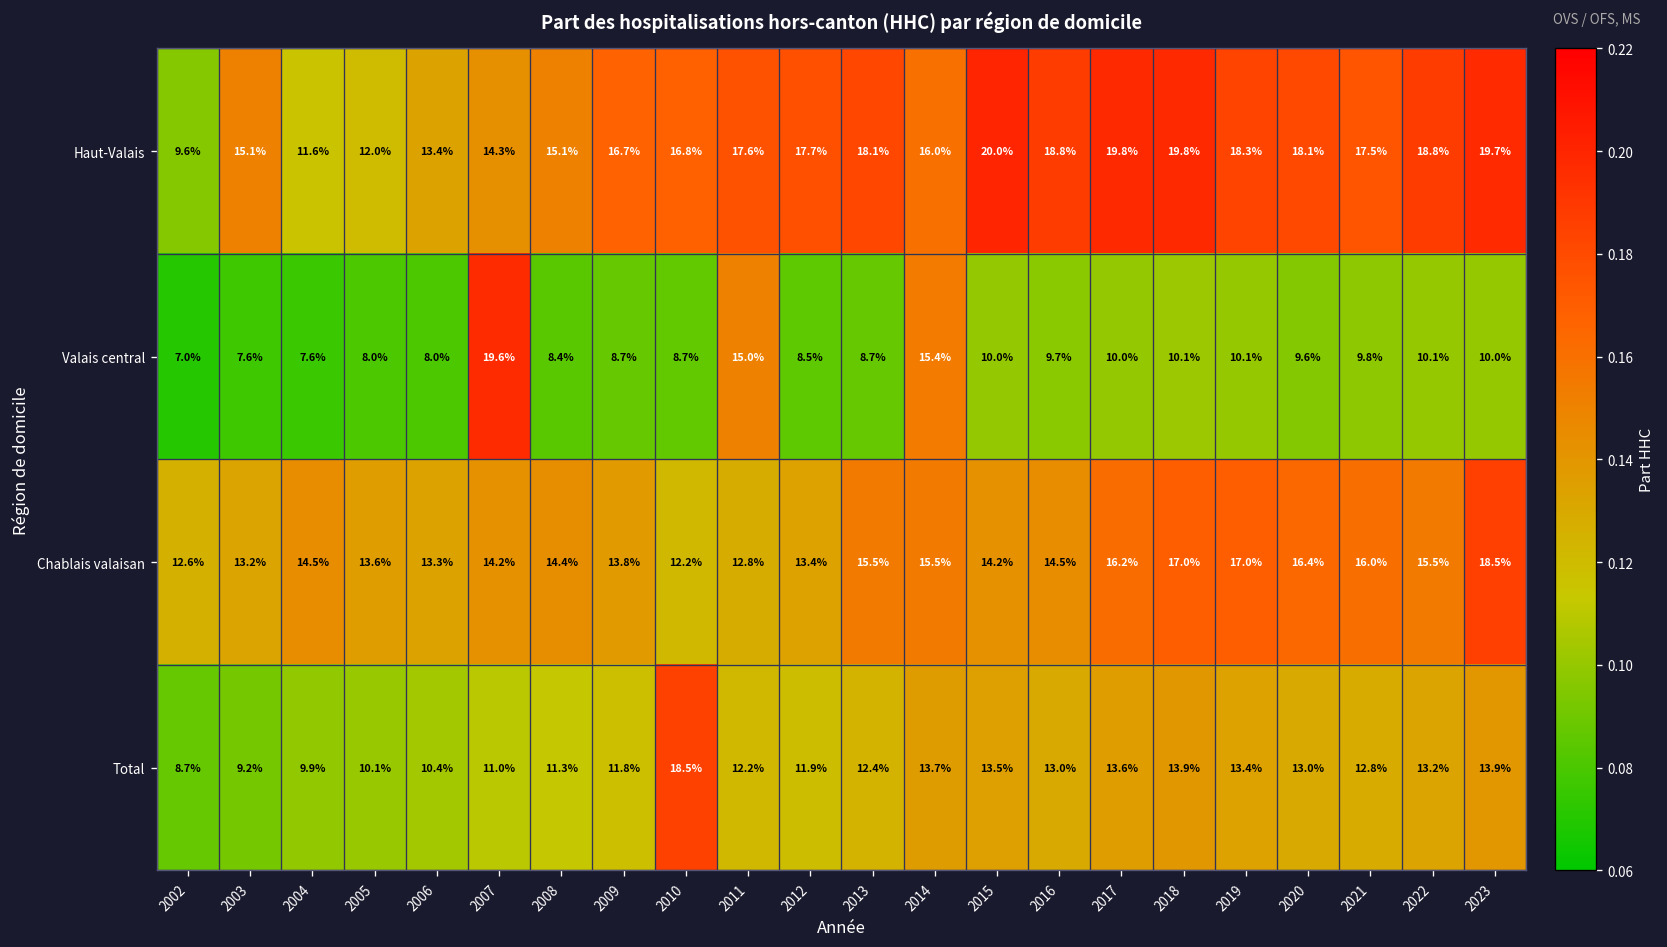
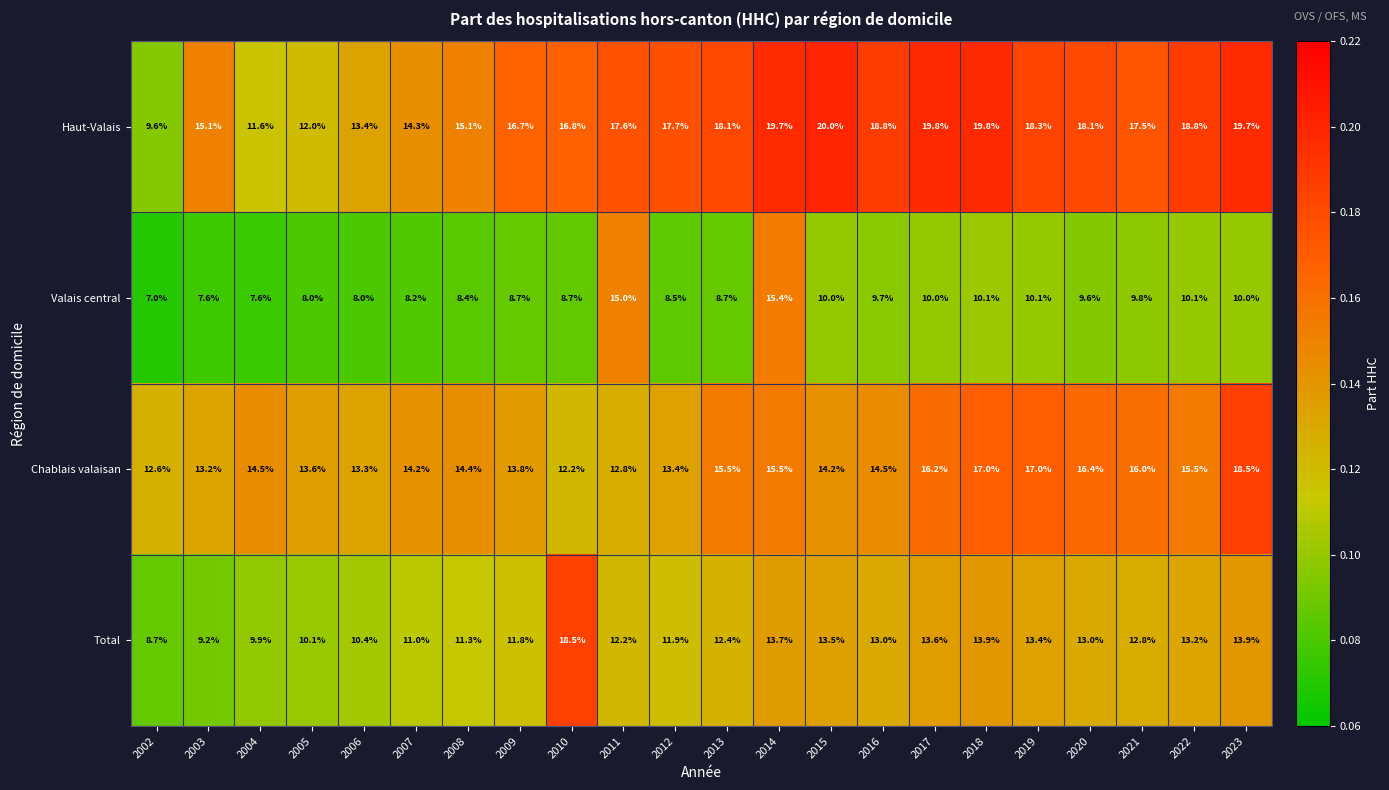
  {
    "Haut-Valais": {
      "2002": "9.6%",
      "2003": "15.1%",
      "2004": "11.6%",
      "2005": "12.0%",
      "2006": "13.4%",
      "2007": "14.3%",
      "2008": "15.1%",
      "2009": "16.7%",
      "2010": "16.8%",
      "2011": "17.6%",
      "2012": "17.7%",
      "2013": "18.1%",
-     "2014": "16.0%",
+     "2014": "19.7%",
      "2015": "20.0%",
      "2016": "18.8%",
      "2017": "19.8%",
      "2018": "19.8%",
      "2019": "18.3%",
      "2020": "18.1%",
      "2021": "17.5%",
      "2022": "18.8%",
      "2023": "19.7%"
    },
    "Valais central": {
      "2002": "7.0%",
      "2003": "7.6%",
      "2004": "7.6%",
      "2005": "8.0%",
      "2006": "8.0%",
-     "2007": "19.6%",
+     "2007": "8.2%",
      "2008": "8.4%",
      "2009": "8.7%",
      "2010": "8.7%",
      "2011": "15.0%",
      "2012": "8.5%",
      "2013": "8.7%",
      "2014": "15.4%",
      "2015": "10.0%",
      "2016": "9.7%",
      "2017": "10.0%",
      "2018": "10.1%",
      "2019": "10.1%",
      "2020": "9.6%",
      "2021": "9.8%",
      "2022": "10.1%",
      "2023": "10.0%"
    },
    "Chablais valaisan": {
      "2002": "12.6%",
      "2003": "13.2%",
      "2004": "14.5%",
      "2005": "13.6%",
      "2006": "13.3%",
      "2007": "14.2%",
      "2008": "14.4%",
      "2009": "13.8%",
      "2010": "12.2%",
      "2011": "12.8%",
      "2012": "13.4%",
      "2013": "15.5%",
      "2014": "15.5%",
      "2015": "14.2%",
      "2016": "14.5%",
      "2017": "16.2%",
      "2018": "17.0%",
      "2019": "17.0%",
      "2020": "16.4%",
      "2021": "16.0%",
      "2022": "15.5%",
      "2023": "18.5%"
    },
    "Total": {
      "2002": "8.7%",
      "2003": "9.2%",
      "2004": "9.9%",
      "2005": "10.1%",
      "2006": "10.4%",
      "2007": "11.0%",
      "2008": "11.3%",
      "2009": "11.8%",
      "2010": "18.5%",
      "2011": "12.2%",
      "2012": "11.9%",
      "2013": "12.4%",
      "2014": "13.7%",
      "2015": "13.5%",
      "2016": "13.0%",
      "2017": "13.6%",
      "2018": "13.9%",
      "2019": "13.4%",
      "2020": "13.0%",
      "2021": "12.8%",
      "2022": "13.2%",
      "2023": "13.9%"
    }
  }
